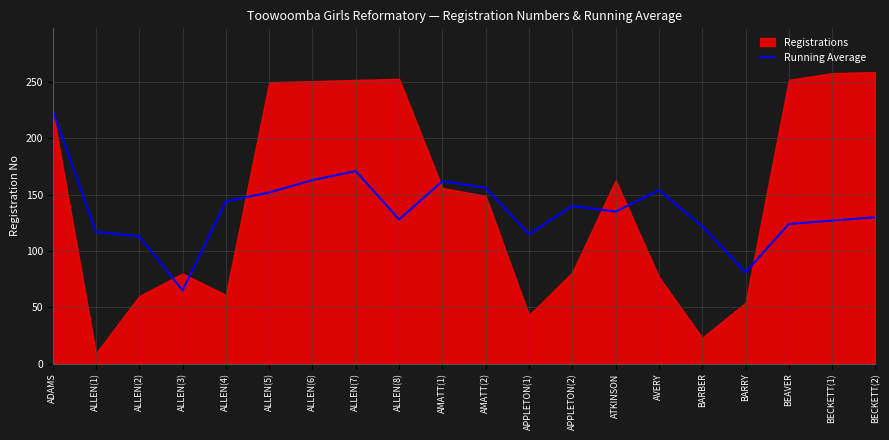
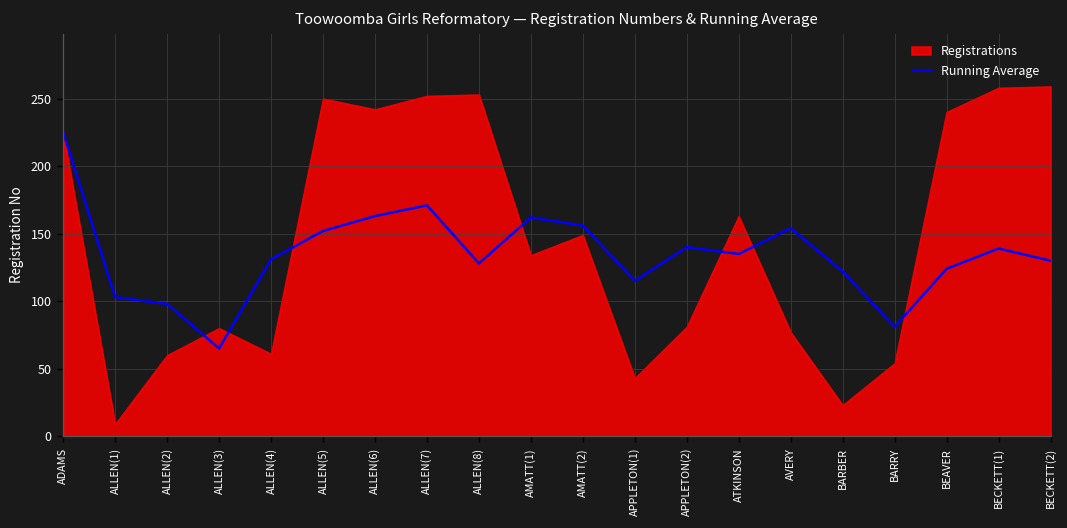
  {
    "Running Average": {
-     "ALLEN(1)": 117,
-     "ALLEN(2)": 113,
+     "ALLEN(1)": 103,
+     "ALLEN(2)": 98,
      "ALLEN(3)": 65,
-     "ALLEN(4)": 144,
+     "ALLEN(4)": 131,
      "ALLEN(5)": 152,
      "ALLEN(6)": 163,
      "ALLEN(7)": 171,
      "ALLEN(8)": 128,
      "AMATT(1)": 162,
      "AMATT(2)": 156,
      "APPLETON(1)": 115,
      "APPLETON(2)": 140,
      "ATKINSON": 135,
      "AVERY": 154,
      "BARBER": 122,
      "BARRY": 81,
      "BEAVER": 124,
-     "BECKETT(1)": 127,
+     "BECKETT(1)": 139,
      "BECKETT(2)": 130
    },
    "Registrations": {
      "ALLEN(1)": 9,
      "ALLEN(2)": 60,
      "ALLEN(3)": 80,
      "ALLEN(4)": 61,
      "ALLEN(5)": 250,
-     "ALLEN(6)": 251,
+     "ALLEN(6)": 242,
      "ALLEN(7)": 252,
      "ALLEN(8)": 253,
-     "AMATT(1)": 156,
+     "AMATT(1)": 134,
      "AMATT(2)": 149,
      "APPLETON(1)": 43,
      "APPLETON(2)": 81,
      "ATKINSON": 163,
      "AVERY": 77,
      "BARBER": 23,
      "BARRY": 54,
-     "BEAVER": 252,
+     "BEAVER": 240,
      "BECKETT(1)": 258,
      "BECKETT(2)": 259
    }
  }
